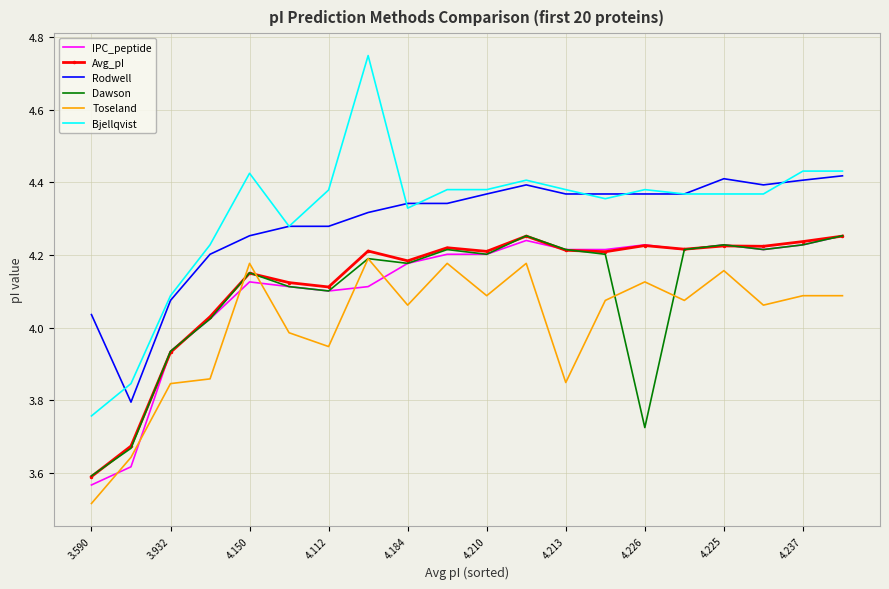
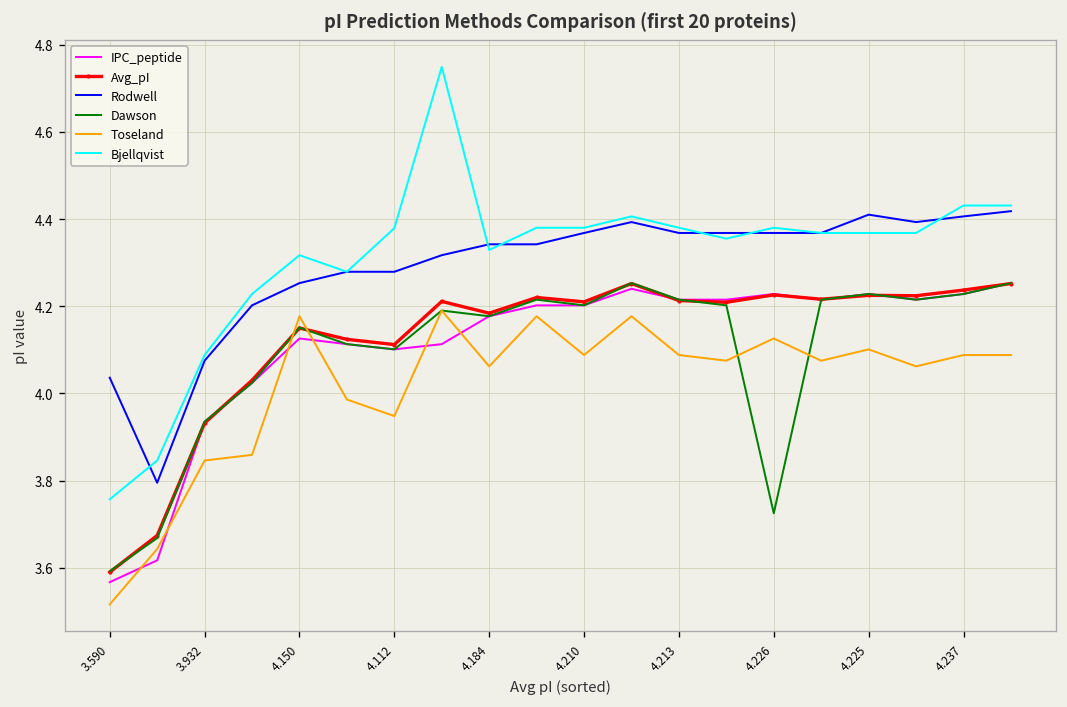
  {
    "IPC_peptide": {
      "3.590": 3.57,
      "4.150": 4.13
    },
    "Avg_pI": {
      "4.112": 4.11,
      "4.184": 4.18,
      "4.210": 4.21,
      "4.237": 4.24
    },
    "Rodwell": {
      "3.590": 4.04,
      "3.932": 4.08,
      "4.150": 4.25,
      "4.112": 4.28,
      "4.184": 4.34,
      "4.210": 4.37,
      "4.213": 4.37,
      "4.226": 4.37,
      "4.225": 4.41,
      "4.237": 4.41
    },
    "Dawson": {
      "4.226": 3.73
    },
    "Toseland": {
      "3.590": 3.52,
      "3.932": 3.85,
      "4.150": 4.18,
      "4.112": 3.95,
      "4.184": 4.06,
      "4.210": 4.09,
-     "4.213": 3.85,
+     "4.213": 4.09,
      "4.226": 4.13,
-     "4.225": 4.16,
+     "4.225": 4.10,
      "4.237": 4.09
    },
    "Bjellqvist": {
      "3.590": 3.76,
      "3.932": 4.09,
-     "4.150": 4.43,
+     "4.150": 4.32,
      "4.112": 4.38,
      "4.184": 4.33,
      "4.210": 4.38,
      "4.213": 4.38,
      "4.226": 4.38,
      "4.225": 4.37,
      "4.237": 4.43
    }
  }
